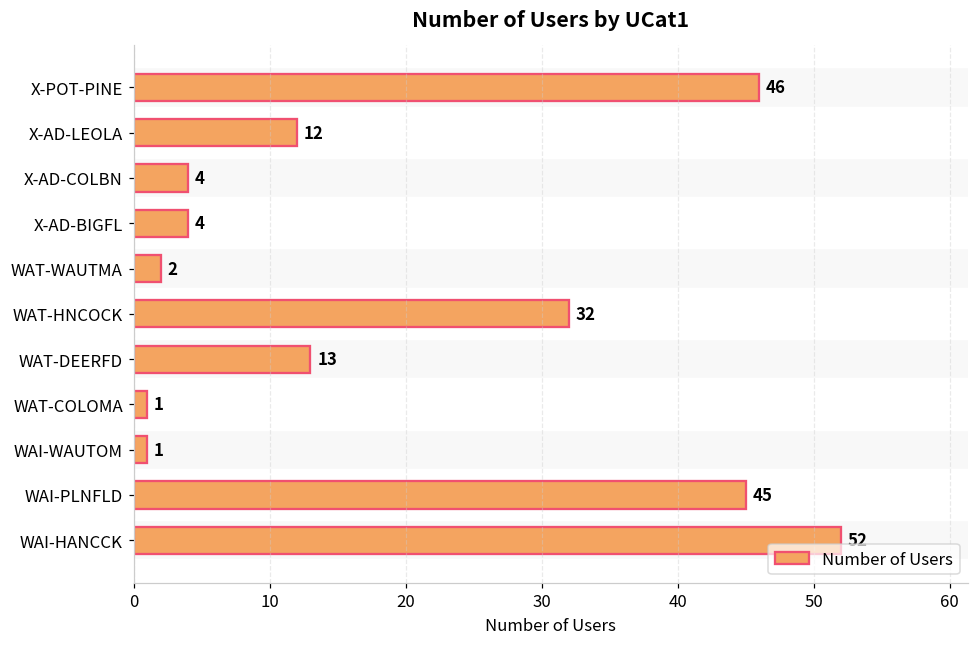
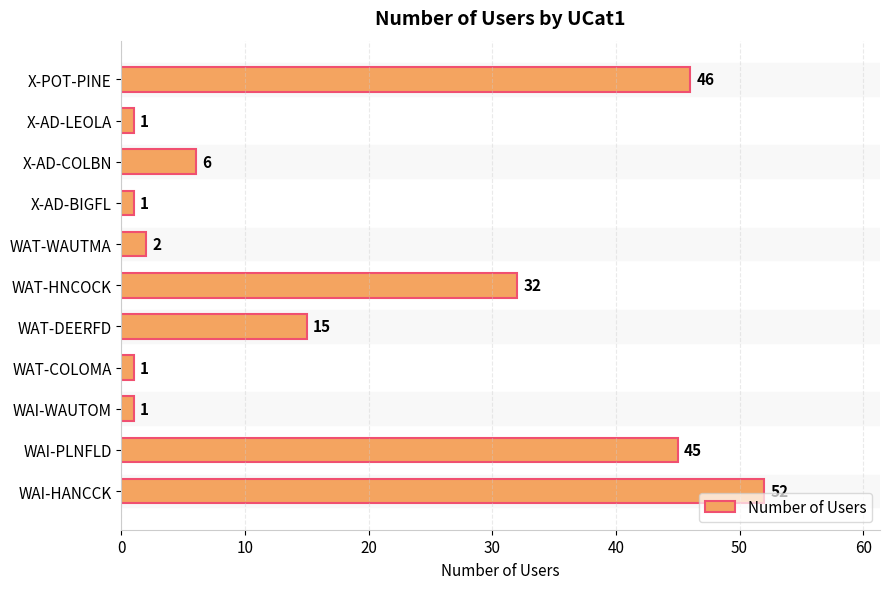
  {
    "X-POT-PINE": 46,
-   "X-AD-LEOLA": 12,
-   "X-AD-COLBN": 4,
-   "X-AD-BIGFL": 4,
+   "X-AD-LEOLA": 1,
+   "X-AD-COLBN": 6,
+   "X-AD-BIGFL": 1,
    "WAT-WAUTMA": 2,
    "WAT-HNCOCK": 32,
-   "WAT-DEERFD": 13,
+   "WAT-DEERFD": 15,
    "WAT-COLOMA": 1,
    "WAI-WAUTOM": 1,
    "WAI-PLNFLD": 45
  }
